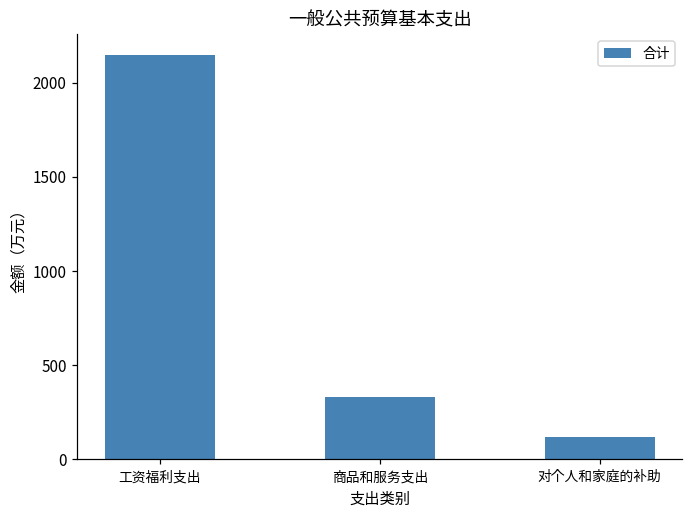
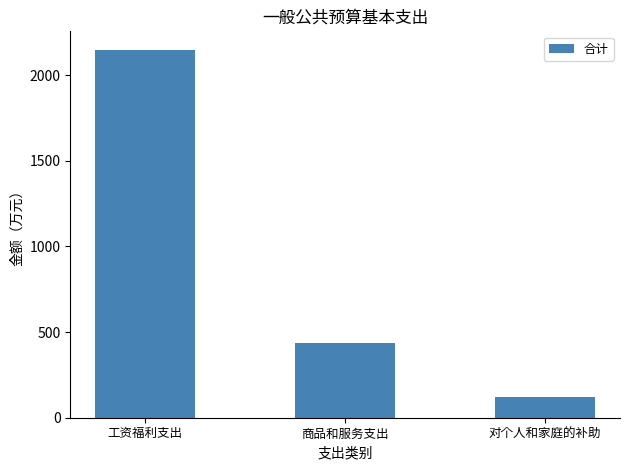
  {
    "工资福利支出": 2150,
-   "商品和服务支出": 330,
+   "商品和服务支出": 440,
    "对个人和家庭的补助": 120
  }
